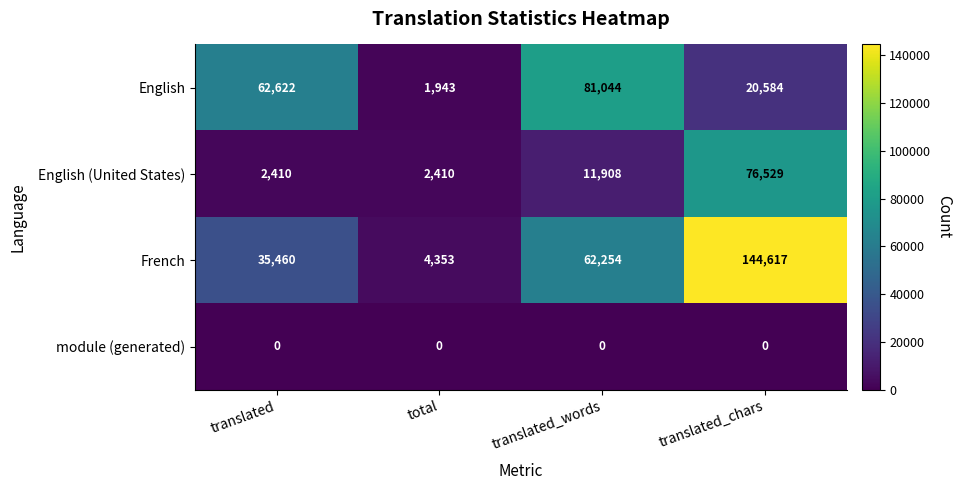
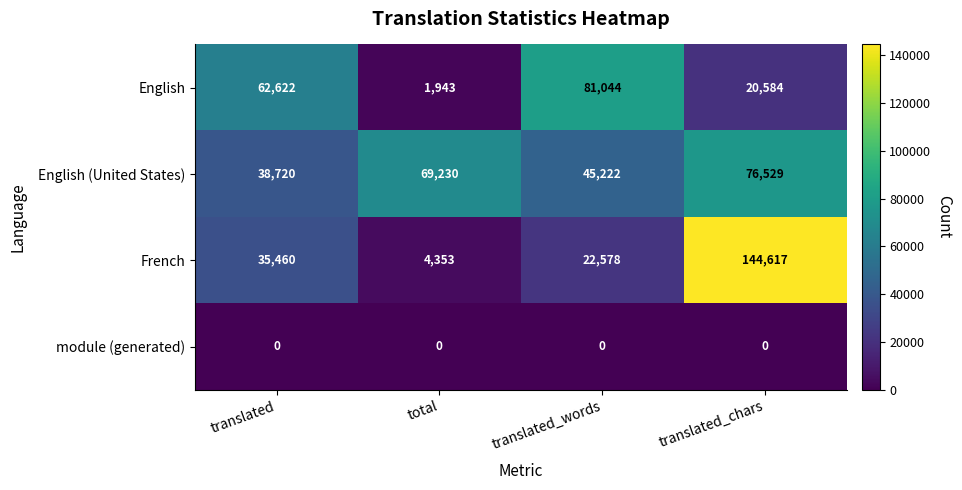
  {
    "English": {
      "translated": "62,622",
      "total": "1,943",
      "translated_words": "81,044",
      "translated_chars": "20,584"
    },
    "English (United States)": {
-     "translated": "2,410",
-     "total": "2,410",
-     "translated_words": "11,908",
+     "translated": "38,720",
+     "total": "69,230",
+     "translated_words": "45,222",
      "translated_chars": "76,529"
    },
    "French": {
      "translated": "35,460",
      "total": "4,353",
-     "translated_words": "62,254",
+     "translated_words": "22,578",
      "translated_chars": "144,617"
    },
    "module (generated)": {
      "translated": "0",
      "total": "0",
      "translated_words": "0",
      "translated_chars": "0"
    }
  }
